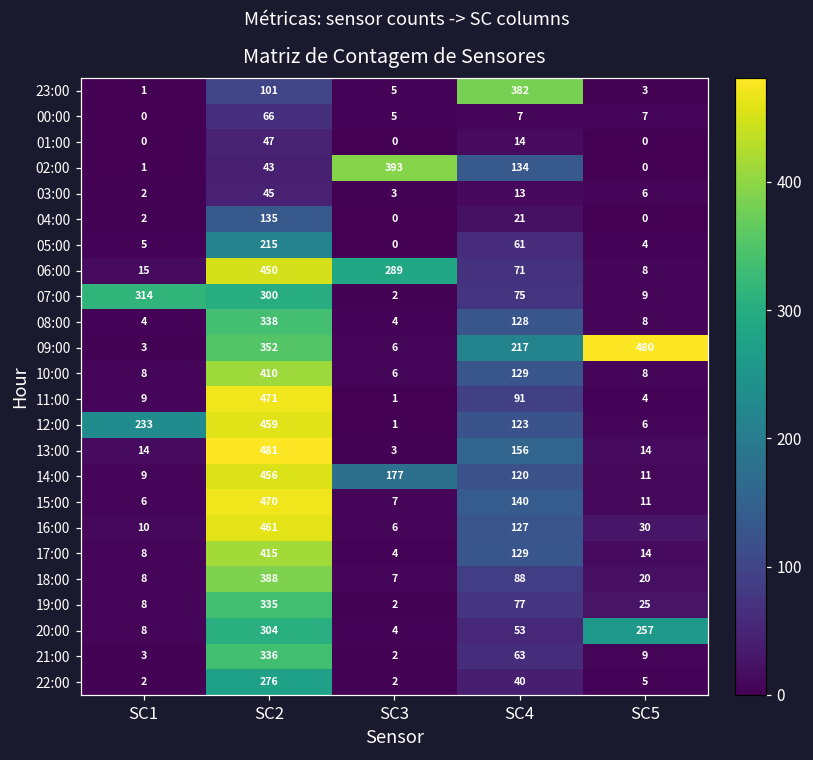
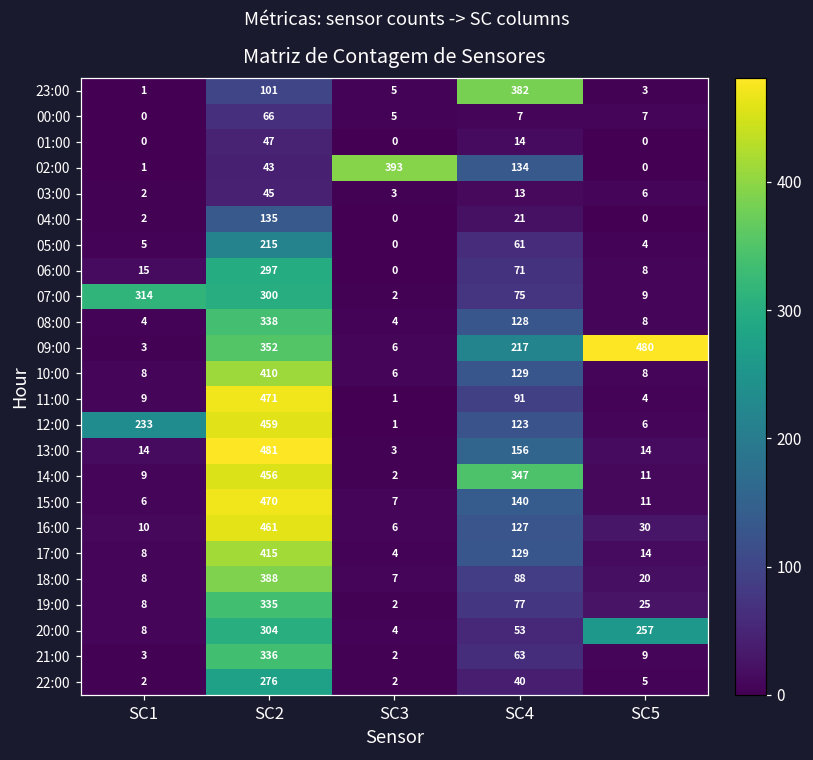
  {
    "23:00": {
      "SC1": 1,
      "SC2": 101,
      "SC3": 5,
      "SC4": 382,
      "SC5": 3
    },
    "00:00": {
      "SC1": 0,
      "SC2": 66,
      "SC3": 5,
      "SC4": 7,
      "SC5": 7
    },
    "01:00": {
      "SC1": 0,
      "SC2": 47,
      "SC3": 0,
      "SC4": 14,
      "SC5": 0
    },
    "02:00": {
      "SC1": 1,
      "SC2": 43,
      "SC3": 393,
      "SC4": 134,
      "SC5": 0
    },
    "03:00": {
      "SC1": 2,
      "SC2": 45,
      "SC3": 3,
      "SC4": 13,
      "SC5": 6
    },
    "04:00": {
      "SC1": 2,
      "SC2": 135,
      "SC3": 0,
      "SC4": 21,
      "SC5": 0
    },
    "05:00": {
      "SC1": 5,
      "SC2": 215,
      "SC3": 0,
      "SC4": 61,
      "SC5": 4
    },
    "06:00": {
      "SC1": 15,
-     "SC2": 450,
-     "SC3": 289,
+     "SC2": 297,
+     "SC3": 0,
      "SC4": 71,
      "SC5": 8
    },
    "07:00": {
      "SC1": 314,
      "SC2": 300,
      "SC3": 2,
      "SC4": 75,
      "SC5": 9
    },
    "08:00": {
      "SC1": 4,
      "SC2": 338,
      "SC3": 4,
      "SC4": 128,
      "SC5": 8
    },
    "09:00": {
      "SC1": 3,
      "SC2": 352,
      "SC3": 6,
      "SC4": 217,
      "SC5": 480
    },
    "10:00": {
      "SC1": 8,
      "SC2": 410,
      "SC3": 6,
      "SC4": 129,
      "SC5": 8
    },
    "11:00": {
      "SC1": 9,
      "SC2": 471,
      "SC3": 1,
      "SC4": 91,
      "SC5": 4
    },
    "12:00": {
      "SC1": 233,
      "SC2": 459,
      "SC3": 1,
      "SC4": 123,
      "SC5": 6
    },
    "13:00": {
      "SC1": 14,
      "SC2": 481,
      "SC3": 3,
      "SC4": 156,
      "SC5": 14
    },
    "14:00": {
      "SC1": 9,
      "SC2": 456,
-     "SC3": 177,
-     "SC4": 120,
+     "SC3": 2,
+     "SC4": 347,
      "SC5": 11
    },
    "15:00": {
      "SC1": 6,
      "SC2": 470,
      "SC3": 7,
      "SC4": 140,
      "SC5": 11
    },
    "16:00": {
      "SC1": 10,
      "SC2": 461,
      "SC3": 6,
      "SC4": 127,
      "SC5": 30
    },
    "17:00": {
      "SC1": 8,
      "SC2": 415,
      "SC3": 4,
      "SC4": 129,
      "SC5": 14
    },
    "18:00": {
      "SC1": 8,
      "SC2": 388,
      "SC3": 7,
      "SC4": 88,
      "SC5": 20
    },
    "19:00": {
      "SC1": 8,
      "SC2": 335,
      "SC3": 2,
      "SC4": 77,
      "SC5": 25
    },
    "20:00": {
      "SC1": 8,
      "SC2": 304,
      "SC3": 4,
      "SC4": 53,
      "SC5": 257
    },
    "21:00": {
      "SC1": 3,
      "SC2": 336,
      "SC3": 2,
      "SC4": 63,
      "SC5": 9
    },
    "22:00": {
      "SC1": 2,
      "SC2": 276,
      "SC3": 2,
      "SC4": 40,
      "SC5": 5
    }
  }
